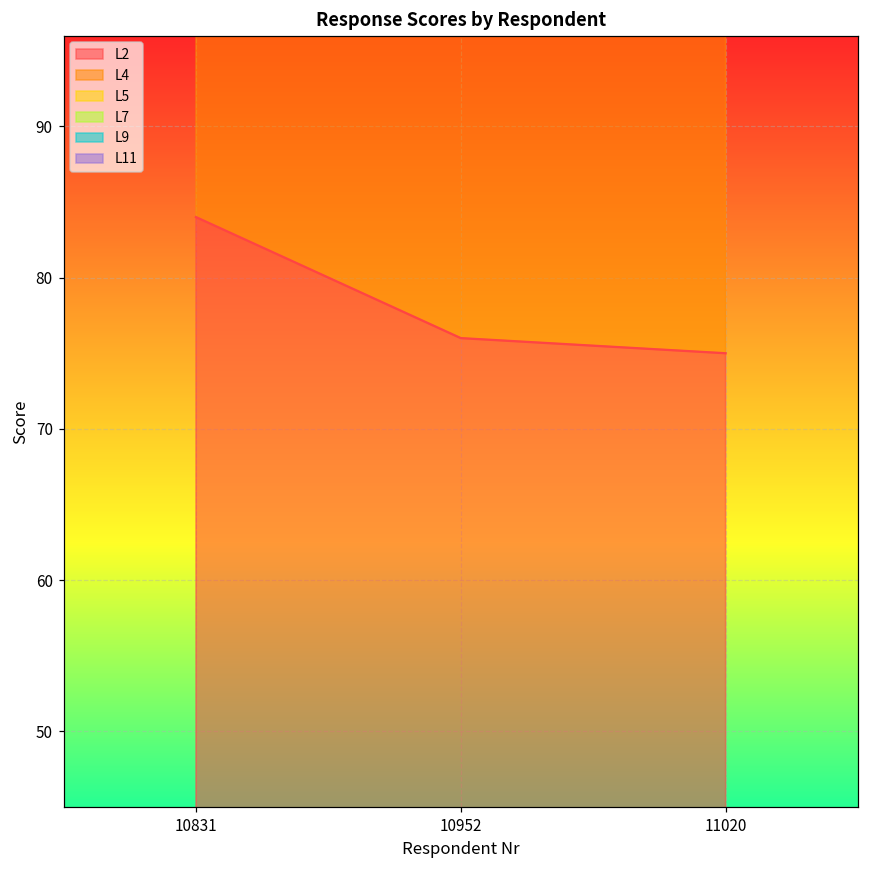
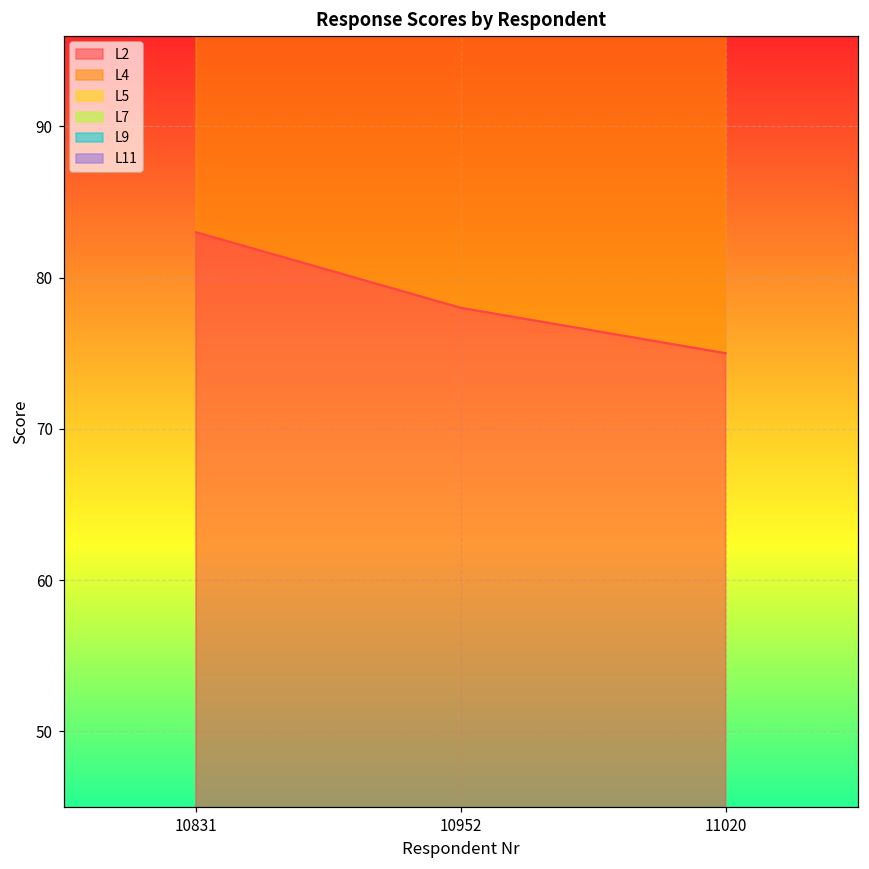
  {
    "L2": {
-     "10831": 84,
-     "10952": 76,
+     "10831": 83,
+     "10952": 78,
      "11020": 75
    }
  }
